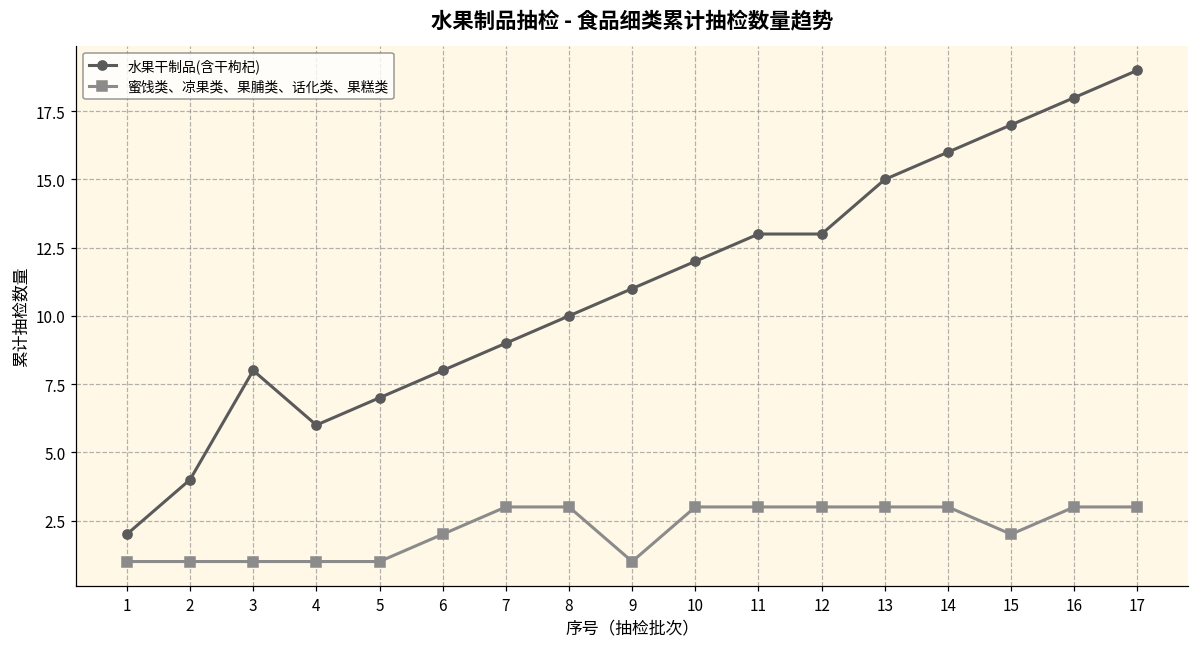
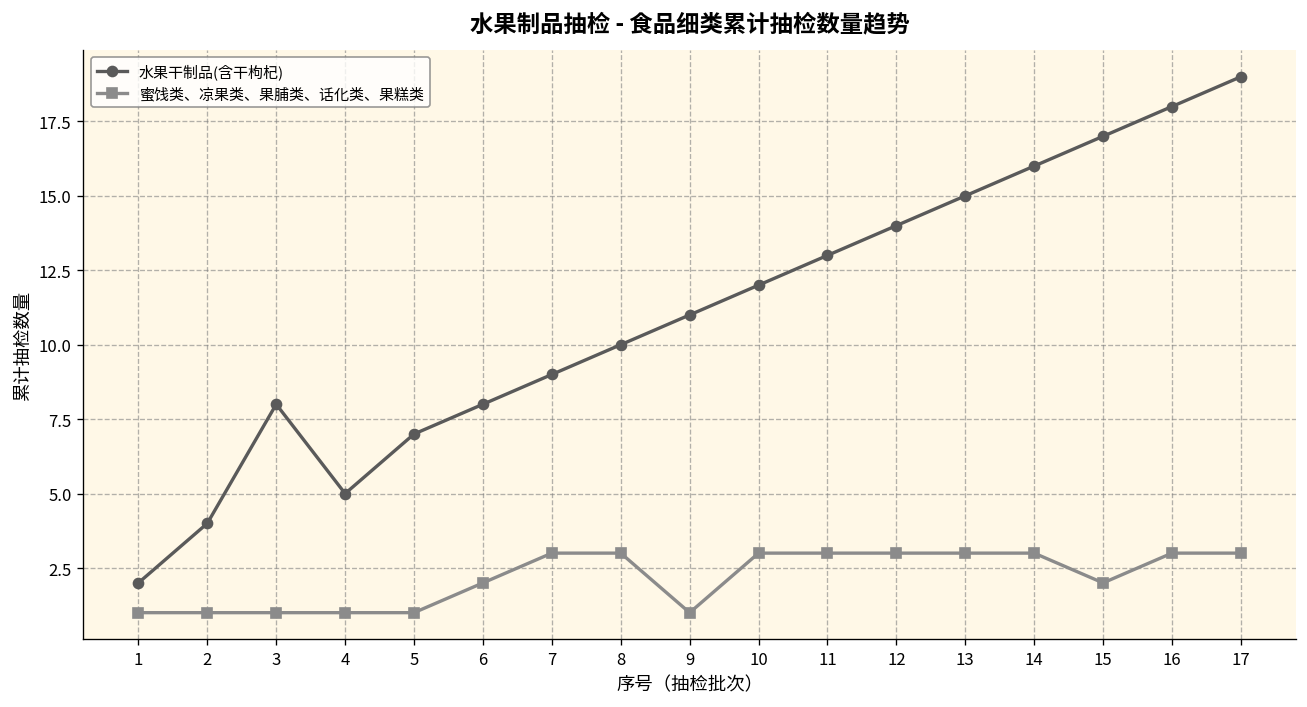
  {
    "水果干制品(含干枸杞)": {
      "1": 2,
      "2": 4,
      "3": 8,
-     "4": 6,
+     "4": 5,
      "5": 7,
      "6": 8,
      "7": 9,
      "8": 10,
      "9": 11,
      "10": 12,
      "11": 13,
-     "12": 13,
+     "12": 14,
      "13": 15,
      "14": 16,
      "15": 17,
      "16": 18,
      "17": 19
    },
    "蜜饯类、凉果类、果脯类、话化类、果糕类": {
      "1": 1,
      "2": 1,
      "3": 1,
      "4": 1,
      "5": 1,
      "6": 2,
      "7": 3,
      "8": 3,
      "9": 1,
      "10": 3,
      "11": 3,
      "12": 3,
      "13": 3,
      "14": 3,
      "15": 2,
      "16": 3,
      "17": 3
    }
  }
